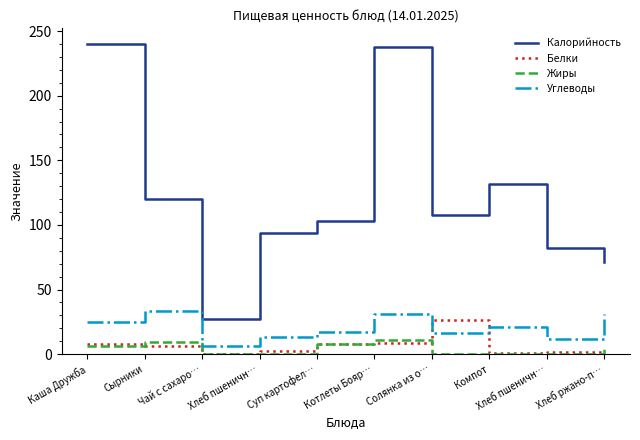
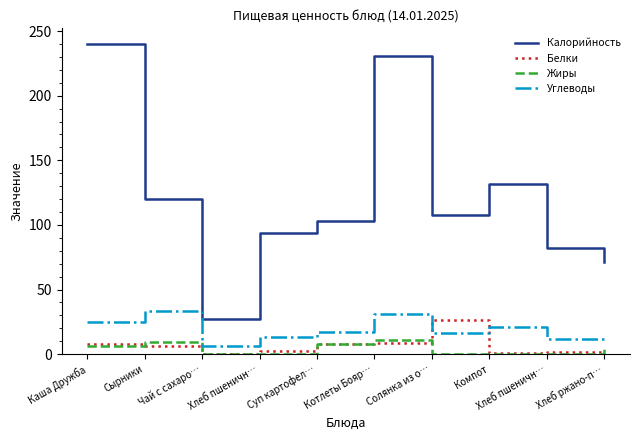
  {
    "Калорийность": {
      "Каша Дружба": 240,
      "Сырники": 120,
      "Чай с сахаро…": 27,
      "Суп картофел…": 103,
-     "Котлеты Бояр…": 238,
+     "Котлеты Бояр…": 231,
      "Солянка из о…": 108,
      "Компот": 132,
      "Хлеб ржано-п…": 71
    },
    "Белки": {
      "Сырники": 6,
      "Котлеты Бояр…": 9,
      "Солянка из о…": 26
    },
    "Жиры": {
      "Сырники": 9,
      "Котлеты Бояр…": 11,
      "Солянка из о…": 1
    },
    "Углеводы": {
      "Каша Дружба": 25,
      "Сырники": 34,
      "Чай с сахаро…": 7,
      "Суп картофел…": 17,
      "Котлеты Бояр…": 31,
      "Солянка из о…": 16,
      "Компот": 21,
-     "Хлеб ржано-п…": 31
+     "Хлеб ржано-п…": 11
    }
  }
